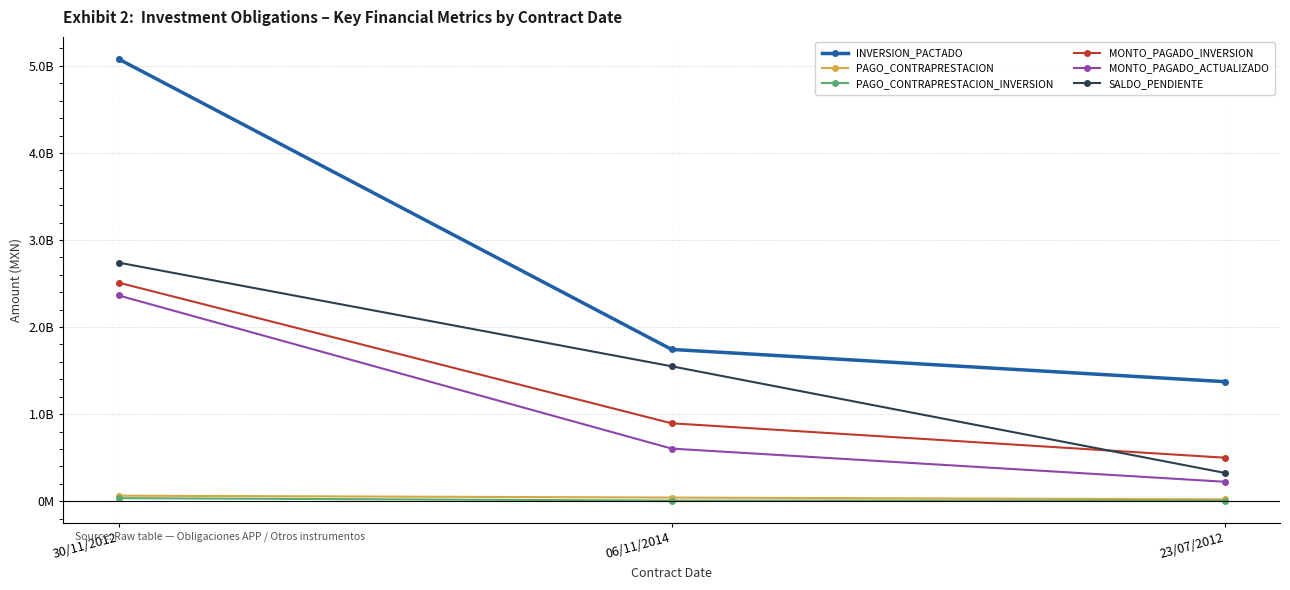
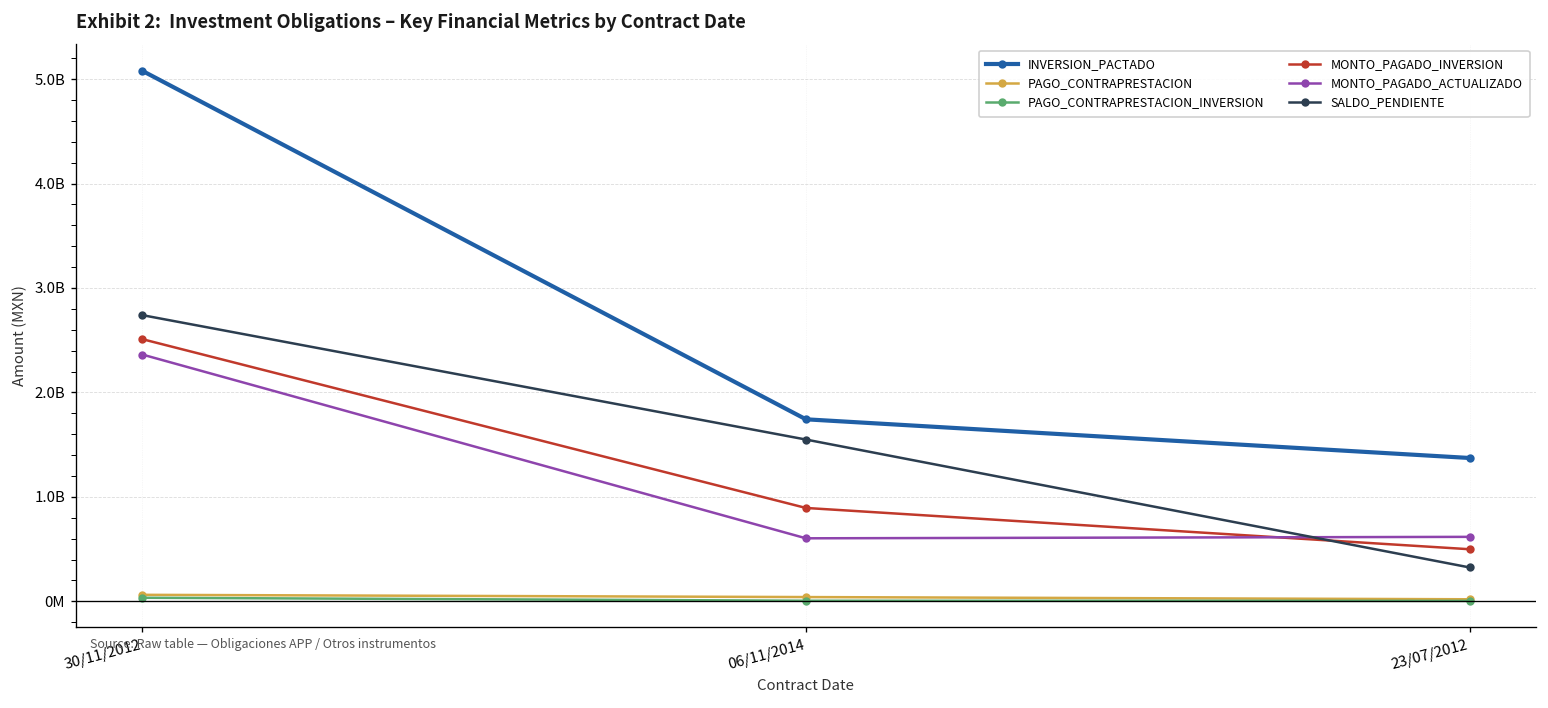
  {
    "INVERSION_PACTADO": {
      "30/11/2012": 5100000000,
      "06/11/2014": 1700000000,
      "23/07/2012": 1400000000
    },
    "PAGO_CONTRAPRESTACION": {
      "06/11/2014": 0
    },
    "PAGO_CONTRAPRESTACION_INVERSION": {
      "06/11/2014": 0
    },
    "MONTO_PAGADO_INVERSION": {
      "30/11/2012": 2500000000,
      "06/11/2014": 900000000,
      "23/07/2012": 500000000
    },
    "MONTO_PAGADO_ACTUALIZADO": {
      "30/11/2012": 2400000000,
      "06/11/2014": 600000000,
-     "23/07/2012": 200000000
+     "23/07/2012": 600000000
    },
    "SALDO_PENDIENTE": {
      "30/11/2012": 2700000000,
      "06/11/2014": 1500000000,
      "23/07/2012": 300000000
    }
  }
